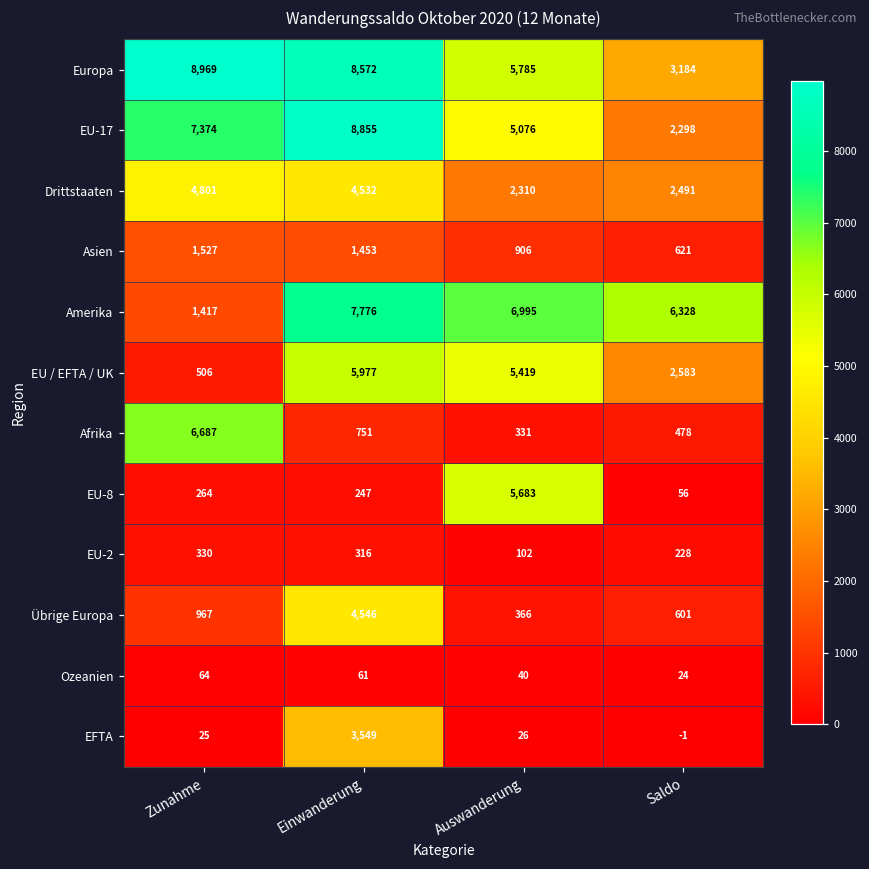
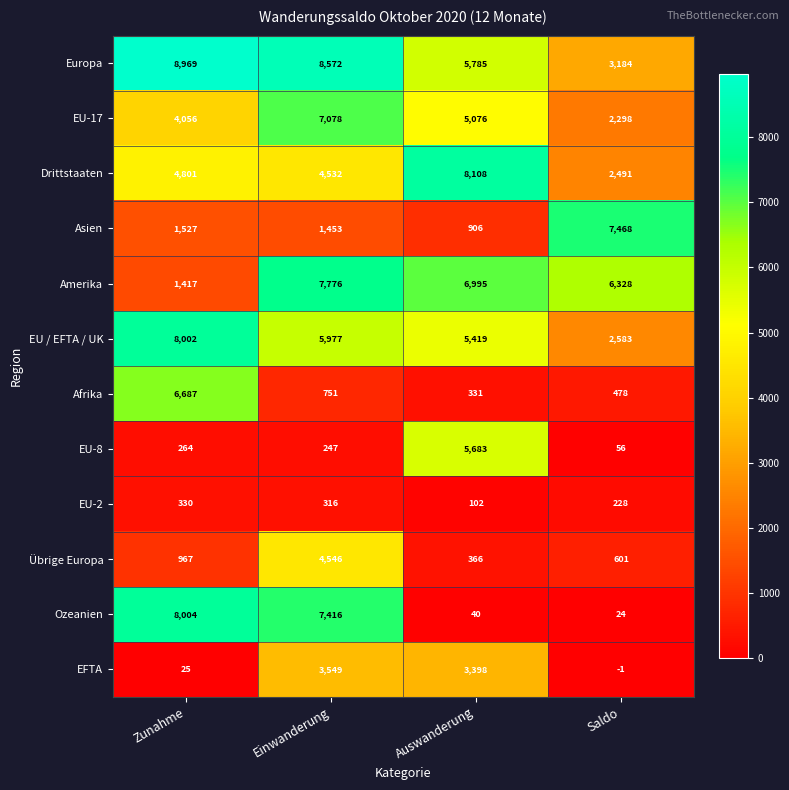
  {
    "Europa": {
      "Zunahme": "8,969",
      "Einwanderung": "8,572",
      "Auswanderung": "5,785",
      "Saldo": "3,184"
    },
    "EU-17": {
-     "Zunahme": "7,374",
-     "Einwanderung": "8,855",
+     "Zunahme": "4,056",
+     "Einwanderung": "7,078",
      "Auswanderung": "5,076",
      "Saldo": "2,298"
    },
    "Drittstaaten": {
      "Zunahme": "4,801",
      "Einwanderung": "4,532",
-     "Auswanderung": "2,310",
+     "Auswanderung": "8,108",
      "Saldo": "2,491"
    },
    "Asien": {
      "Zunahme": "1,527",
      "Einwanderung": "1,453",
      "Auswanderung": "906",
-     "Saldo": "621"
+     "Saldo": "7,468"
    },
    "Amerika": {
      "Zunahme": "1,417",
      "Einwanderung": "7,776",
      "Auswanderung": "6,995",
      "Saldo": "6,328"
    },
    "EU / EFTA / UK": {
-     "Zunahme": "506",
+     "Zunahme": "8,002",
      "Einwanderung": "5,977",
      "Auswanderung": "5,419",
      "Saldo": "2,583"
    },
    "Afrika": {
      "Zunahme": "6,687",
      "Einwanderung": "751",
      "Auswanderung": "331",
      "Saldo": "478"
    },
    "EU-8": {
      "Zunahme": "264",
      "Einwanderung": "247",
      "Auswanderung": "5,683",
      "Saldo": "56"
    },
    "EU-2": {
      "Zunahme": "330",
      "Einwanderung": "316",
      "Auswanderung": "102",
      "Saldo": "228"
    },
    "Übrige Europa": {
      "Zunahme": "967",
      "Einwanderung": "4,546",
      "Auswanderung": "366",
      "Saldo": "601"
    },
    "Ozeanien": {
-     "Zunahme": "64",
-     "Einwanderung": "61",
+     "Zunahme": "8,004",
+     "Einwanderung": "7,416",
      "Auswanderung": "40",
      "Saldo": "24"
    },
    "EFTA": {
      "Zunahme": "25",
      "Einwanderung": "3,549",
-     "Auswanderung": "26",
+     "Auswanderung": "3,398",
      "Saldo": "-1"
    }
  }
